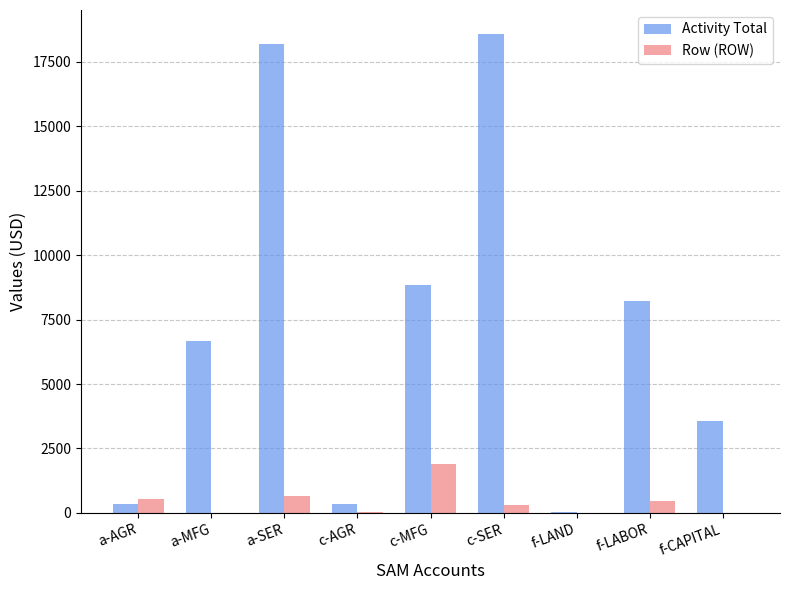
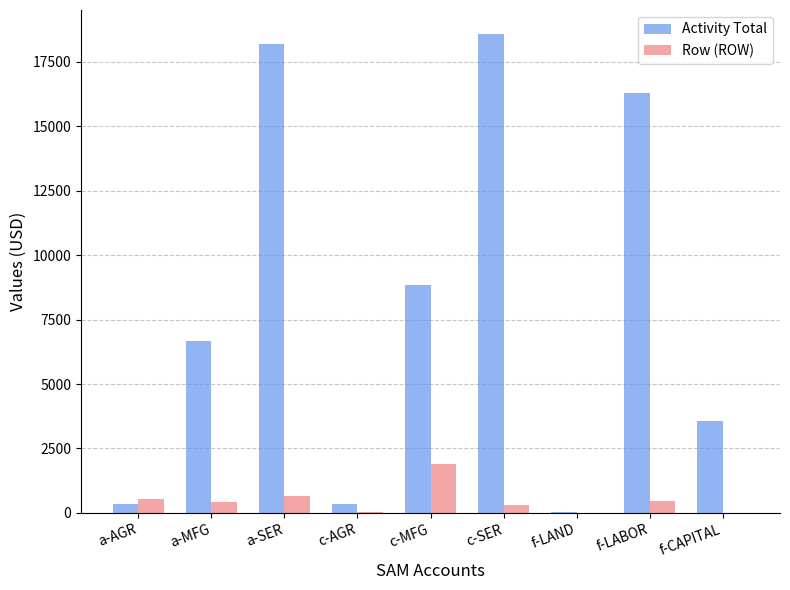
  {
    "Activity Total": {
      "a-AGR": 300,
      "a-MFG": 6700,
      "a-SER": 18200,
      "c-AGR": 400,
      "c-MFG": 8800,
      "c-SER": 18600,
-     "f-LABOR": 8200,
+     "f-LABOR": 16300,
      "f-CAPITAL": 3500
    },
    "Row (ROW)": {
      "a-AGR": 500,
-     "a-MFG": 0,
+     "a-MFG": 400,
      "a-SER": 700,
      "c-MFG": 1900,
      "c-SER": 300,
      "f-LAND": 0,
      "f-LABOR": 500,
      "f-CAPITAL": 0
    }
  }
